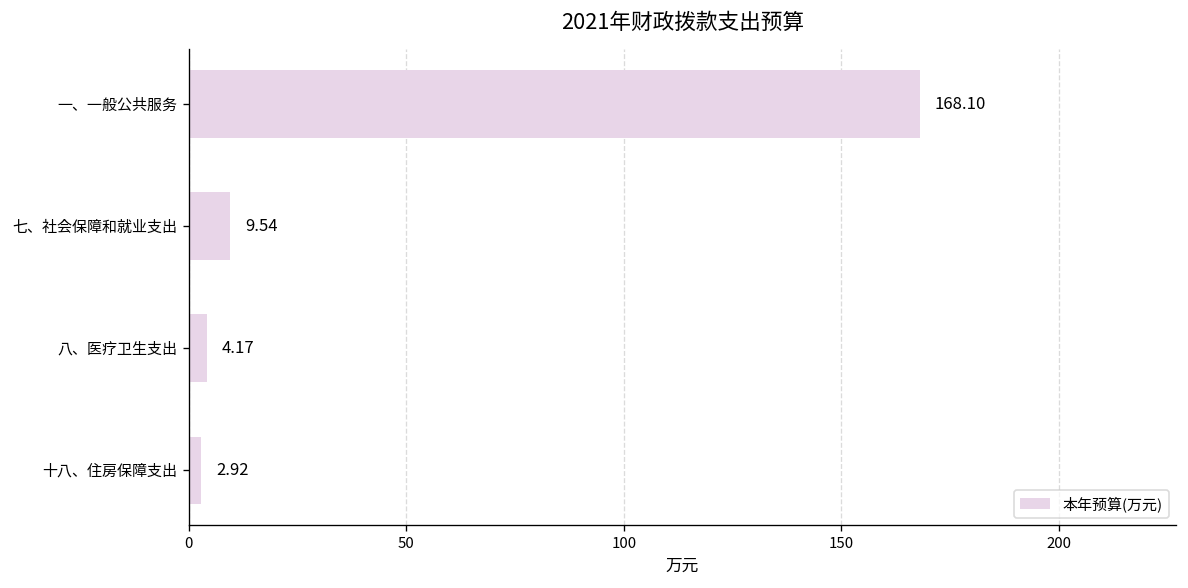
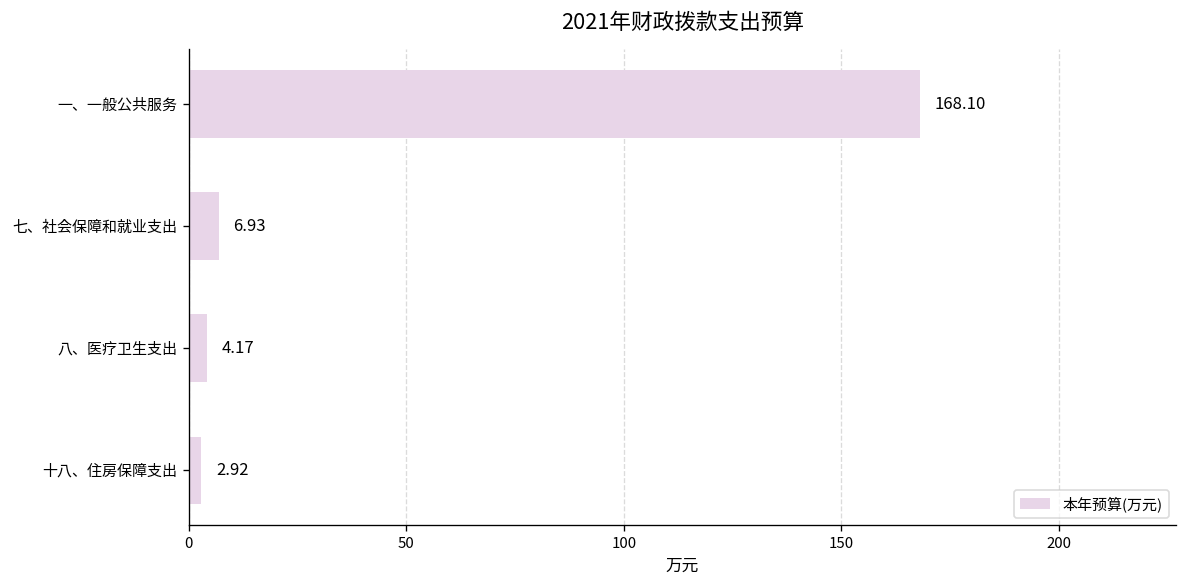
  {
    "一、一般公共服务": 168.10,
-   "七、社会保障和就业支出": 9.54,
+   "七、社会保障和就业支出": 6.93,
    "八、医疗卫生支出": 4.17,
    "十八、住房保障支出": 2.92
  }
